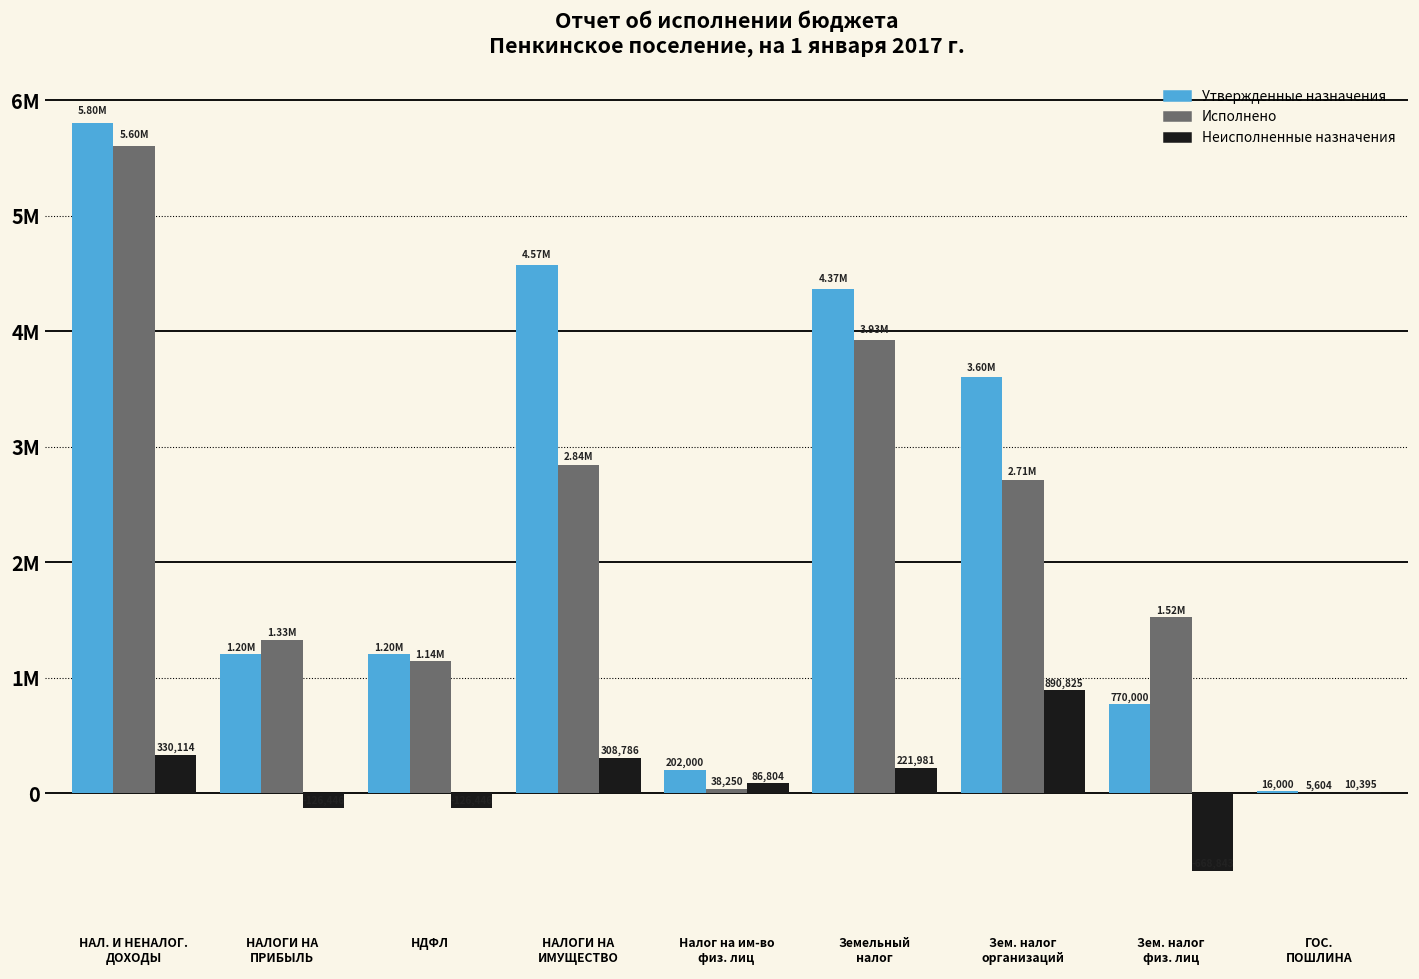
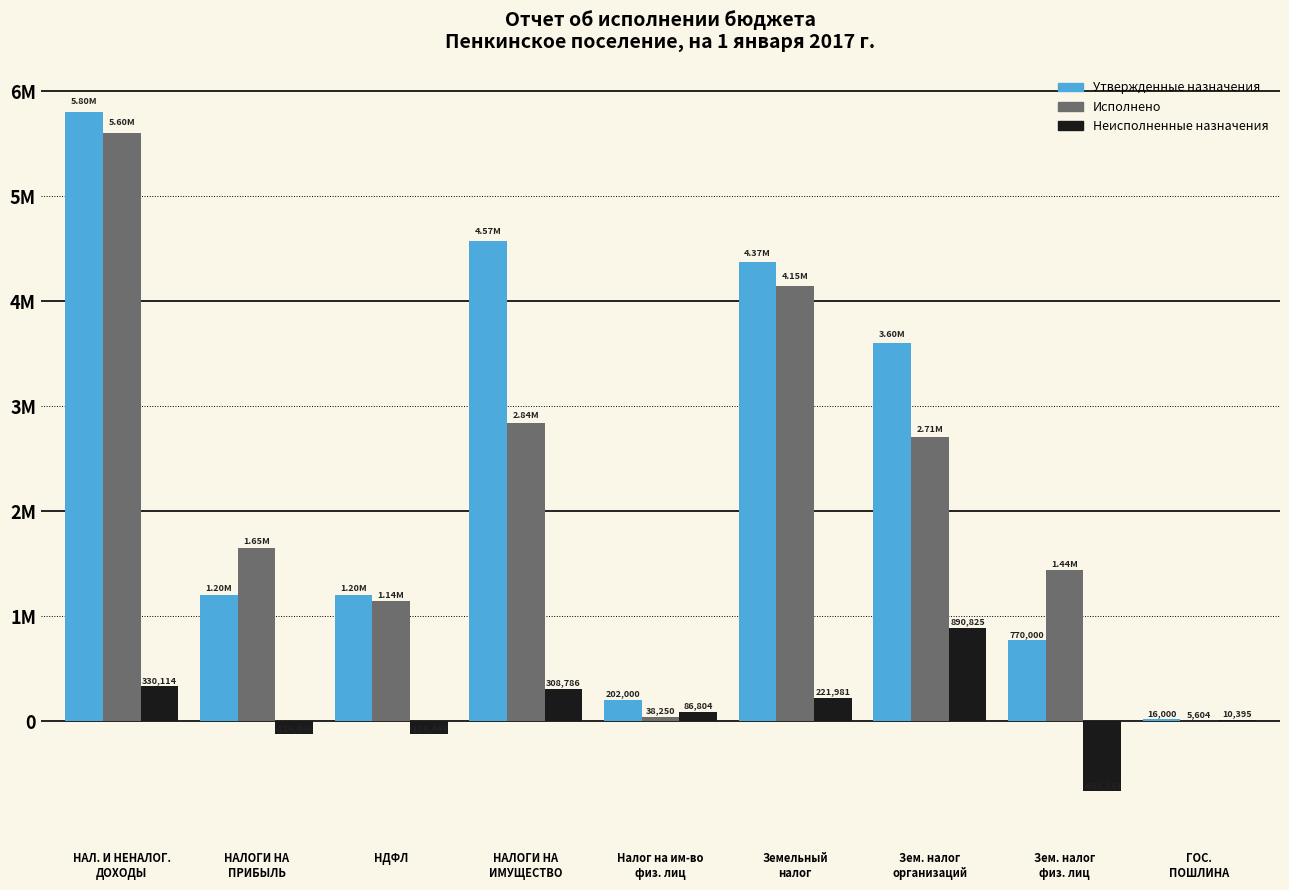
  {
    "Утвержденные назначения": {
      "НАЛ. И НЕНАЛОГ. ДОХОДЫ": "5.80M",
      "НАЛОГИ НА ПРИБЫЛЬ": "1.20M",
      "НДФЛ": "1.20M",
      "НАЛОГИ НА ИМУЩЕСТВО": "4.57M",
      "Налог на им-во физ. лиц": "202,000",
      "Земельный налог": "4.37M",
      "Зем. налог организаций": "3.60M",
      "Зем. налог физ. лиц": "770,000",
      "ГОС. ПОШЛИНА": "16,000"
    },
    "Исполнено": {
      "НАЛ. И НЕНАЛОГ. ДОХОДЫ": "5.60M",
-     "НАЛОГИ НА ПРИБЫЛЬ": "1.33M",
+     "НАЛОГИ НА ПРИБЫЛЬ": "1.65M",
      "НДФЛ": "1.14M",
      "НАЛОГИ НА ИМУЩЕСТВО": "2.84M",
      "Налог на им-во физ. лиц": "38,250",
-     "Земельный налог": "3.93M",
+     "Земельный налог": "4.15M",
      "Зем. налог организаций": "2.71M",
-     "Зем. налог физ. лиц": "1.52M",
+     "Зем. налог физ. лиц": "1.44M",
      "ГОС. ПОШЛИНА": "5,604"
    },
    "Неисполненные назначения": {
      "НАЛОГИ НА ИМУЩЕСТВО": "308,786",
      "Налог на им-во физ. лиц": "86,804",
      "Зем. налог организаций": "890,825"
    }
  }
